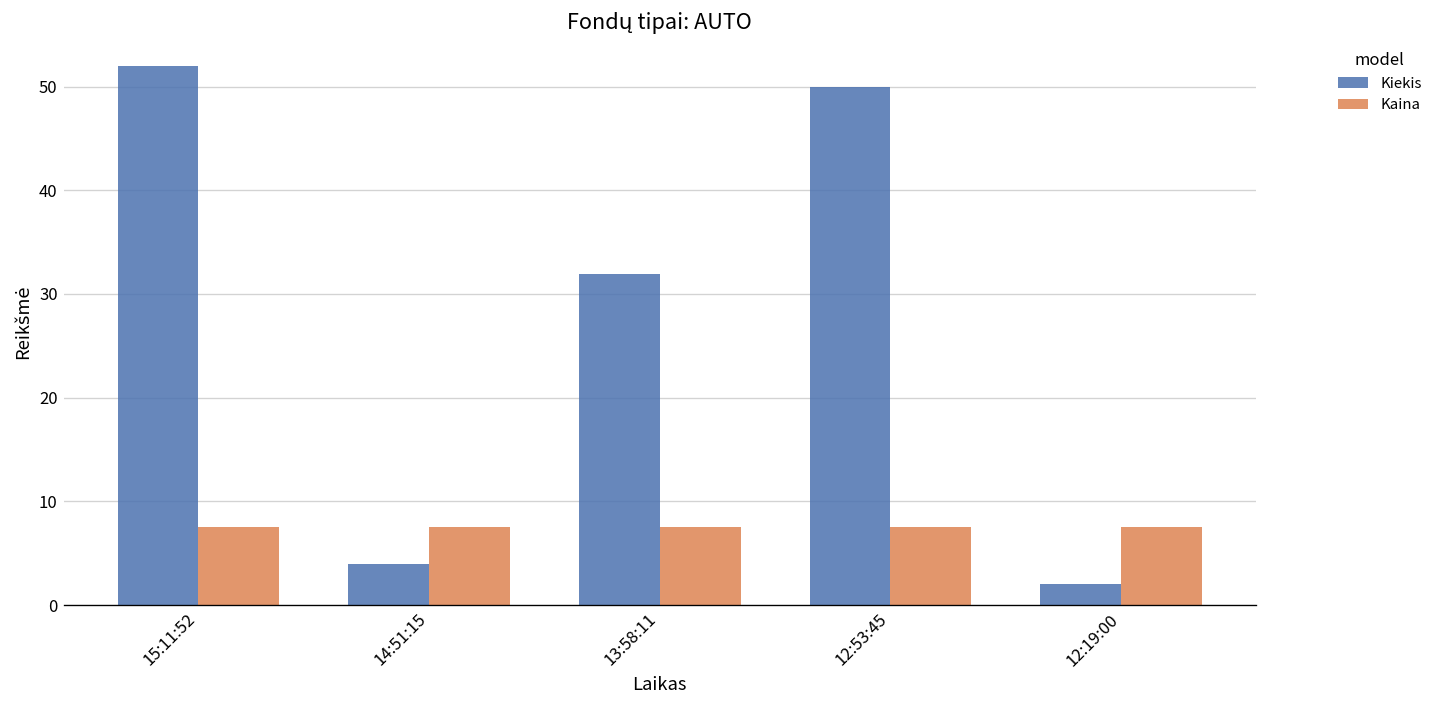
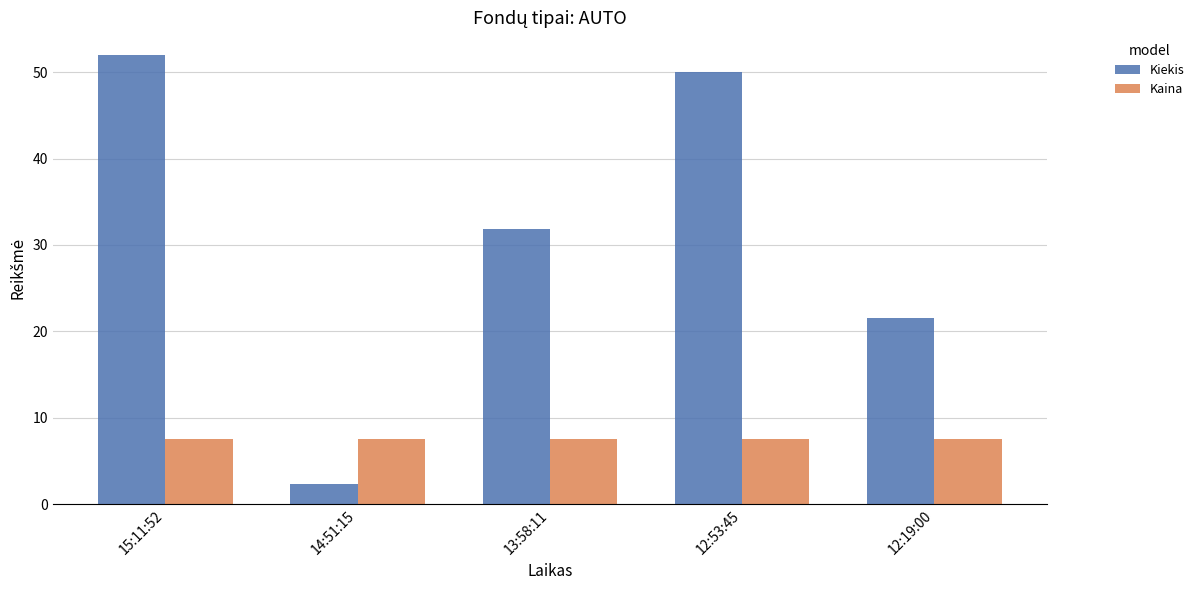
  {
    "Kiekis": {
      "15:11:52": 52,
-     "14:51:15": 4,
+     "14:51:15": 2,
      "13:58:11": 32,
      "12:53:45": 50,
-     "12:19:00": 2
+     "12:19:00": 22
    },
    "Kaina": {
      "15:11:52": 8,
      "14:51:15": 8,
      "13:58:11": 8,
      "12:53:45": 8,
      "12:19:00": 8
    }
  }
